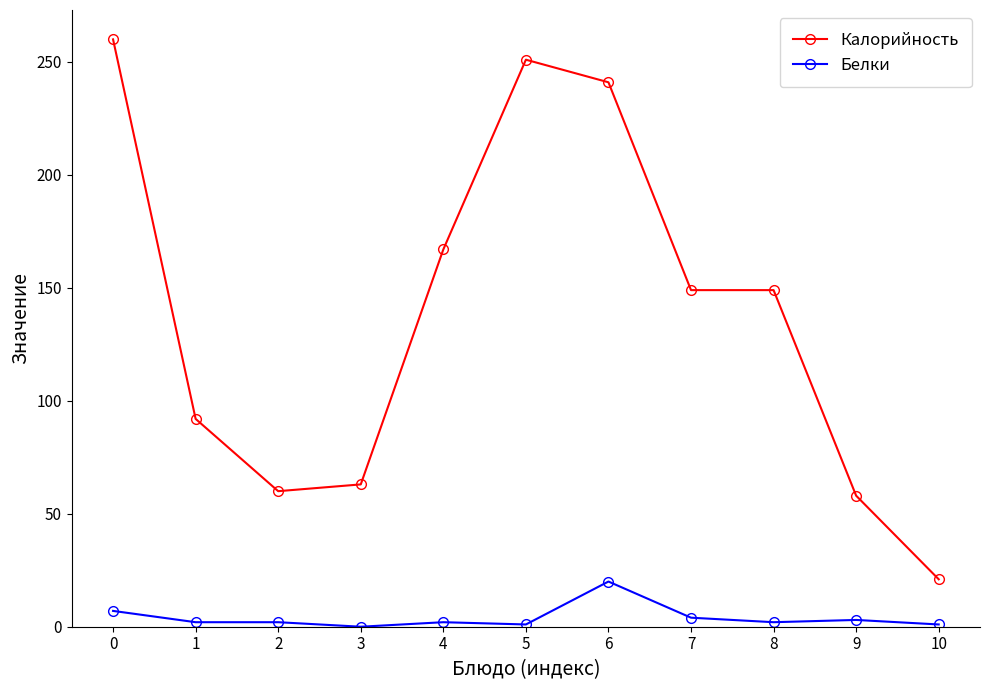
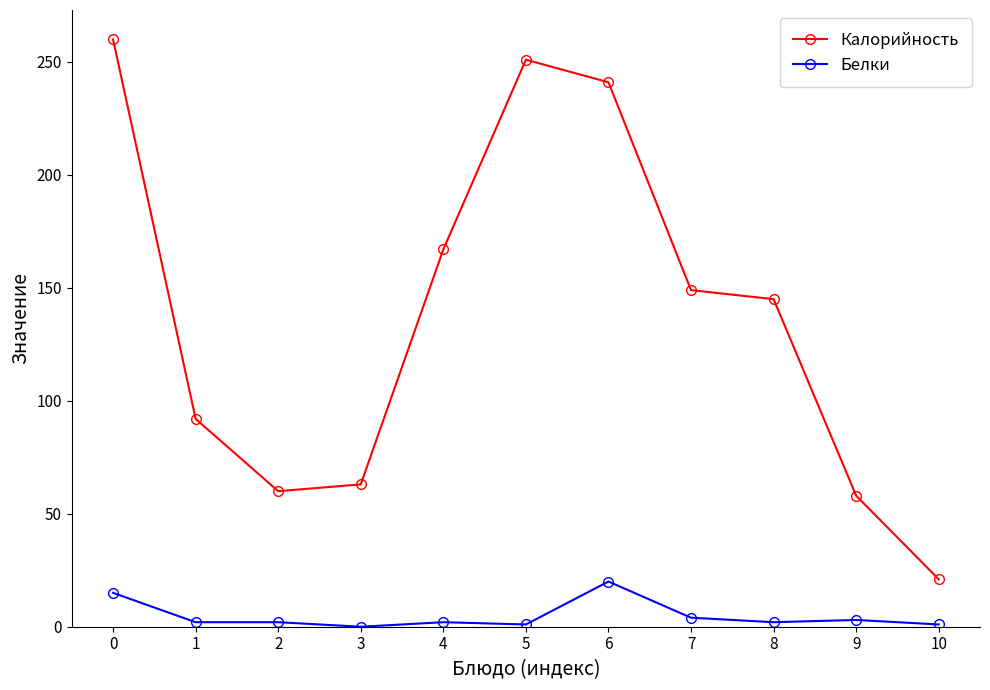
  {
    "Калорийность": {
      "0": 260,
      "1": 92,
      "2": 60,
      "3": 63,
      "4": 167,
      "5": 251,
      "6": 241,
      "7": 149,
-     "8": 149,
+     "8": 145,
      "9": 58,
      "10": 21
    },
    "Белки": {
-     "0": 7,
+     "0": 15,
      "1": 2,
      "2": 2,
      "3": 0,
      "4": 2,
      "5": 1,
      "6": 20,
      "7": 4,
      "8": 2,
      "9": 3,
      "10": 1
    }
  }
